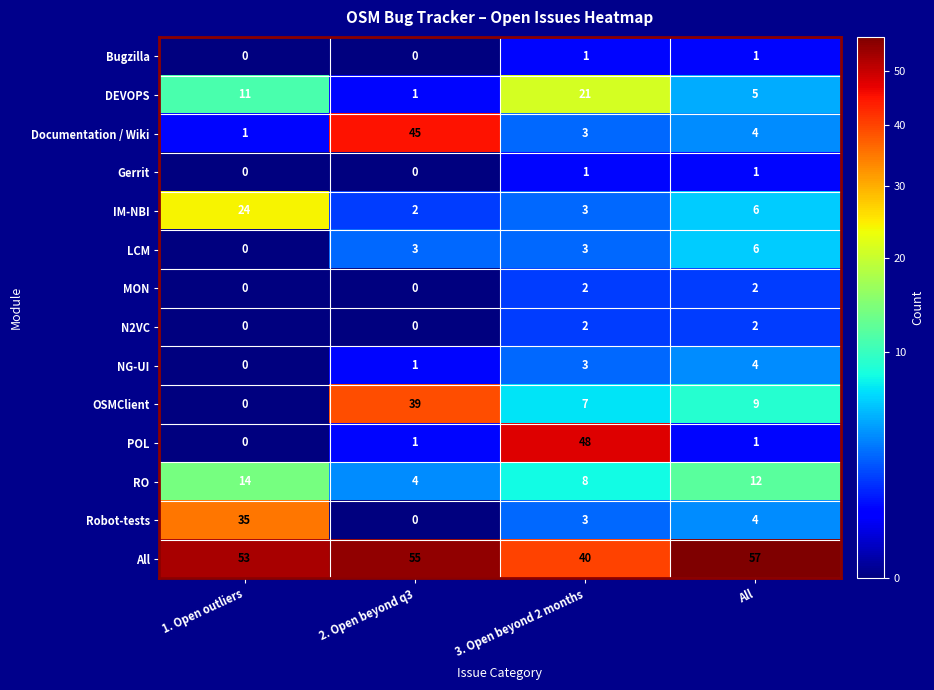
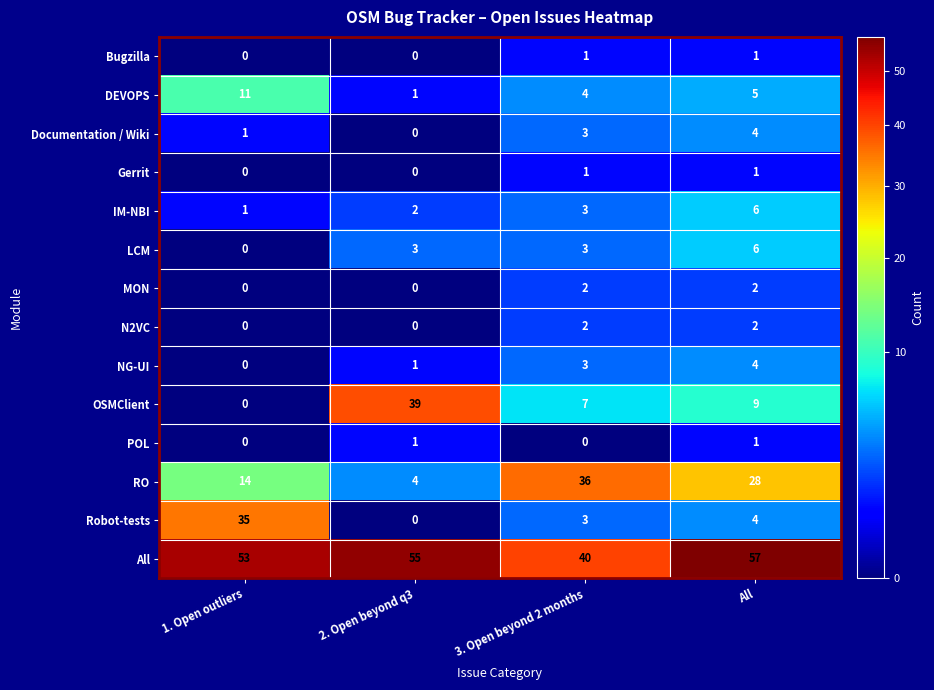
  {
    "Bugzilla": {
      "1. Open outliers": 0,
      "2. Open beyond q3": 0,
      "3. Open beyond 2 months": 1,
      "All": 1
    },
    "DEVOPS": {
      "1. Open outliers": 11,
      "2. Open beyond q3": 1,
-     "3. Open beyond 2 months": 21,
+     "3. Open beyond 2 months": 4,
      "All": 5
    },
    "Documentation / Wiki": {
      "1. Open outliers": 1,
-     "2. Open beyond q3": 45,
+     "2. Open beyond q3": 0,
      "3. Open beyond 2 months": 3,
      "All": 4
    },
    "Gerrit": {
      "1. Open outliers": 0,
      "2. Open beyond q3": 0,
      "3. Open beyond 2 months": 1,
      "All": 1
    },
    "IM-NBI": {
-     "1. Open outliers": 24,
+     "1. Open outliers": 1,
      "2. Open beyond q3": 2,
      "3. Open beyond 2 months": 3,
      "All": 6
    },
    "LCM": {
      "1. Open outliers": 0,
      "2. Open beyond q3": 3,
      "3. Open beyond 2 months": 3,
      "All": 6
    },
    "MON": {
      "1. Open outliers": 0,
      "2. Open beyond q3": 0,
      "3. Open beyond 2 months": 2,
      "All": 2
    },
    "N2VC": {
      "1. Open outliers": 0,
      "2. Open beyond q3": 0,
      "3. Open beyond 2 months": 2,
      "All": 2
    },
    "NG-UI": {
      "1. Open outliers": 0,
      "2. Open beyond q3": 1,
      "3. Open beyond 2 months": 3,
      "All": 4
    },
    "OSMClient": {
      "1. Open outliers": 0,
      "2. Open beyond q3": 39,
      "3. Open beyond 2 months": 7,
      "All": 9
    },
    "POL": {
      "1. Open outliers": 0,
      "2. Open beyond q3": 1,
-     "3. Open beyond 2 months": 48,
+     "3. Open beyond 2 months": 0,
      "All": 1
    },
    "RO": {
      "1. Open outliers": 14,
      "2. Open beyond q3": 4,
-     "3. Open beyond 2 months": 8,
-     "All": 12
+     "3. Open beyond 2 months": 36,
+     "All": 28
    },
    "Robot-tests": {
      "1. Open outliers": 35,
      "2. Open beyond q3": 0,
      "3. Open beyond 2 months": 3,
      "All": 4
    },
    "All": {
      "1. Open outliers": 53,
      "2. Open beyond q3": 55,
      "3. Open beyond 2 months": 40,
      "All": 57
    }
  }
